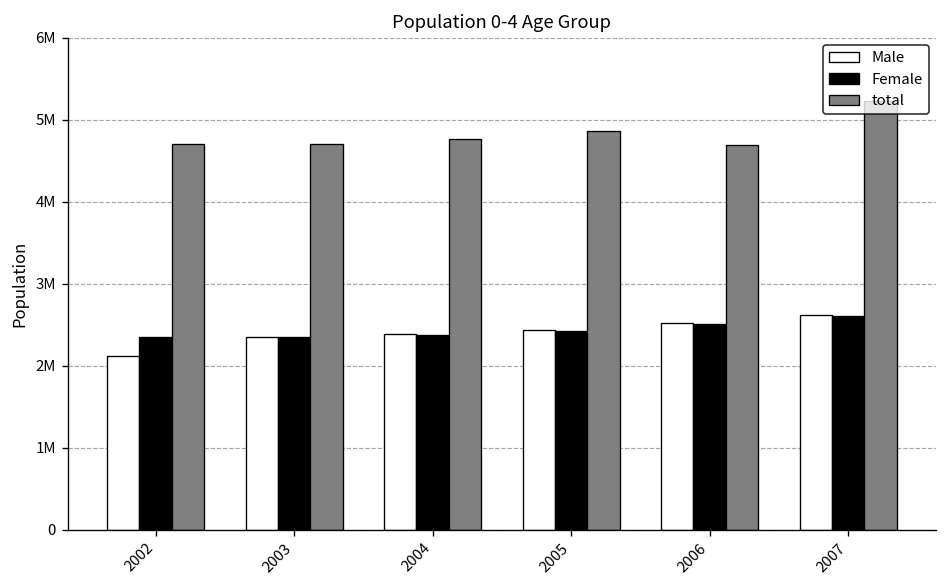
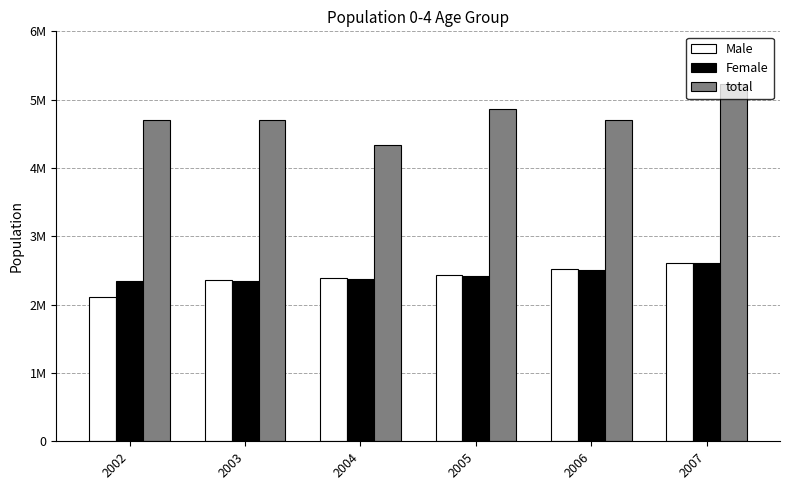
  {
    "Male": {
      "2002": 2100000,
      "2003": 2400000,
      "2004": 2400000,
      "2005": 2400000,
      "2006": 2500000,
      "2007": 2600000
    },
    "Female": {
      "2002": 2300000,
      "2003": 2300000,
      "2004": 2400000,
      "2005": 2400000,
      "2006": 2500000,
      "2007": 2600000
    },
    "total": {
      "2002": 4700000,
      "2003": 4700000,
-     "2004": 4800000,
+     "2004": 4300000,
      "2005": 4900000,
      "2006": 4700000
    }
  }
